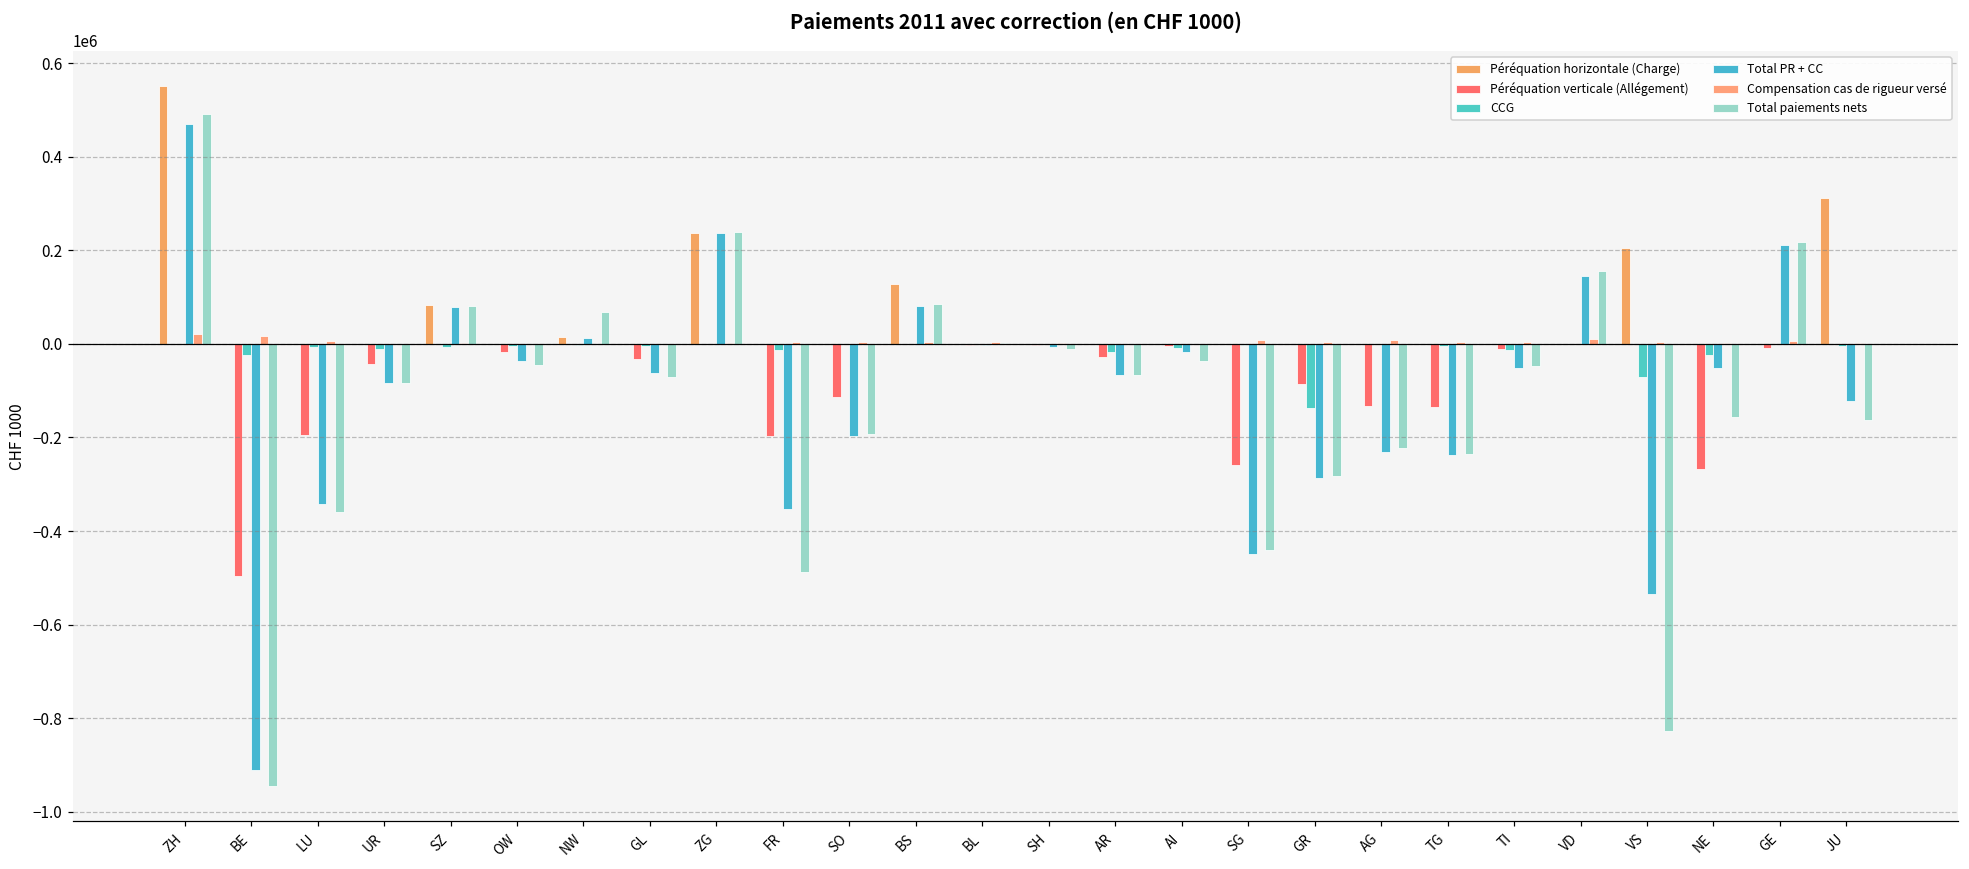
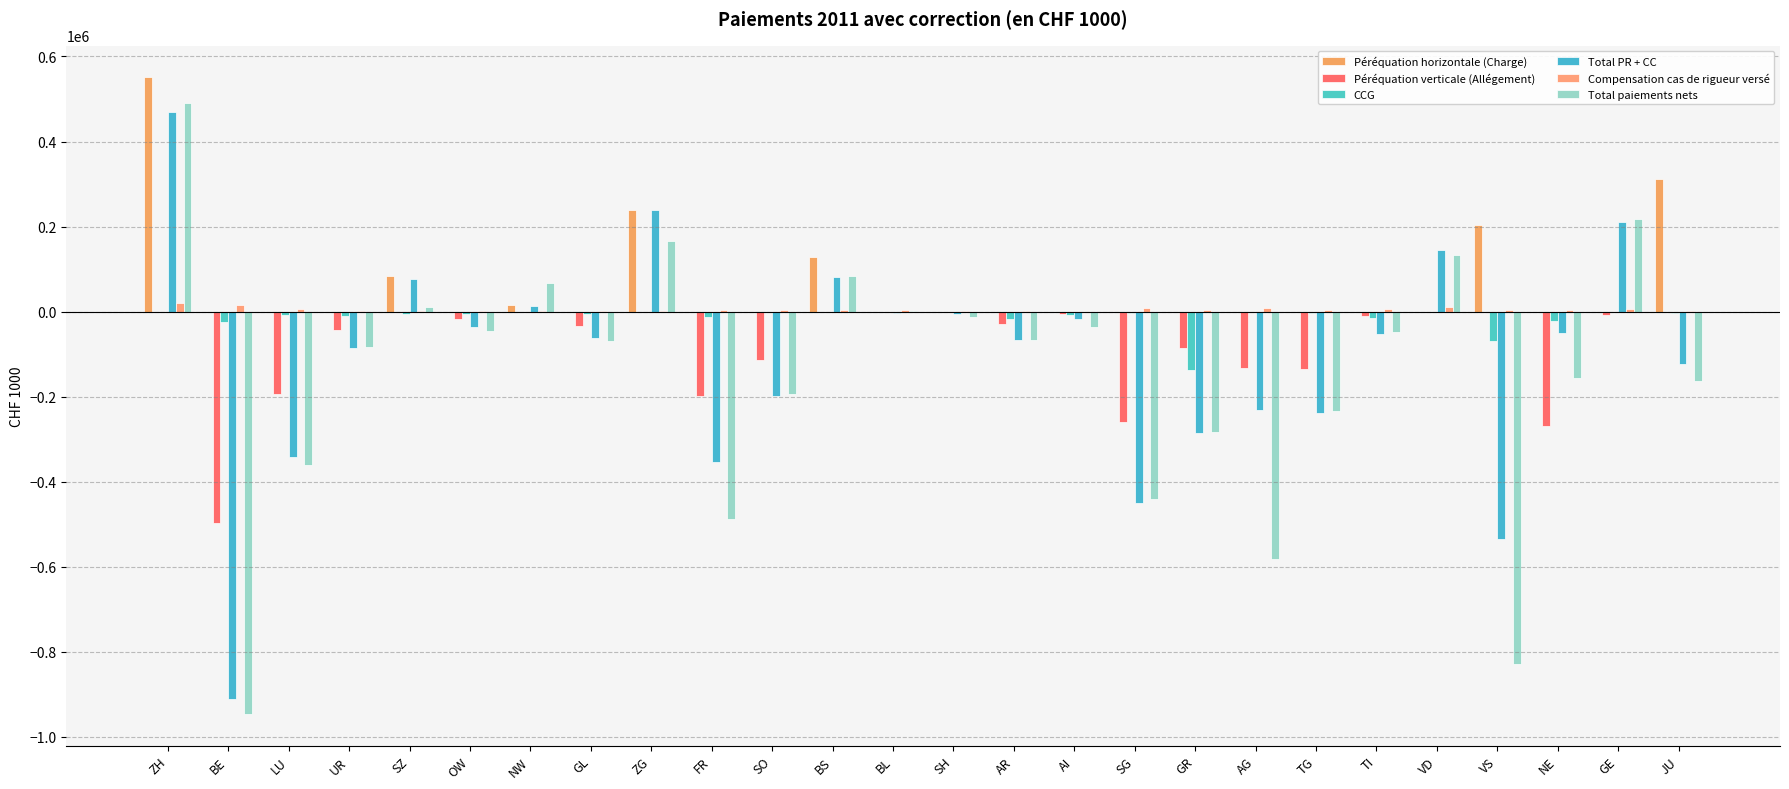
  {
    "Total paiements nets": {
      "ZH": 490000,
      "BE": -950000,
      "LU": -360000,
      "UR": -80000,
-     "SZ": 80000,
+     "SZ": 10000,
      "OW": -50000,
      "NW": 70000,
      "GL": -70000,
-     "ZG": 240000,
+     "ZG": 170000,
      "FR": -490000,
      "SO": -190000,
      "BS": 80000,
      "SH": -10000,
      "AR": -70000,
      "AI": -40000,
      "SG": -440000,
      "GR": -280000,
-     "AG": -220000,
+     "AG": -580000,
      "TG": -230000,
      "TI": -50000,
-     "VD": 160000,
+     "VD": 130000,
      "VS": -830000,
      "NE": -160000,
      "GE": 220000,
      "JU": -160000
    }
  }
